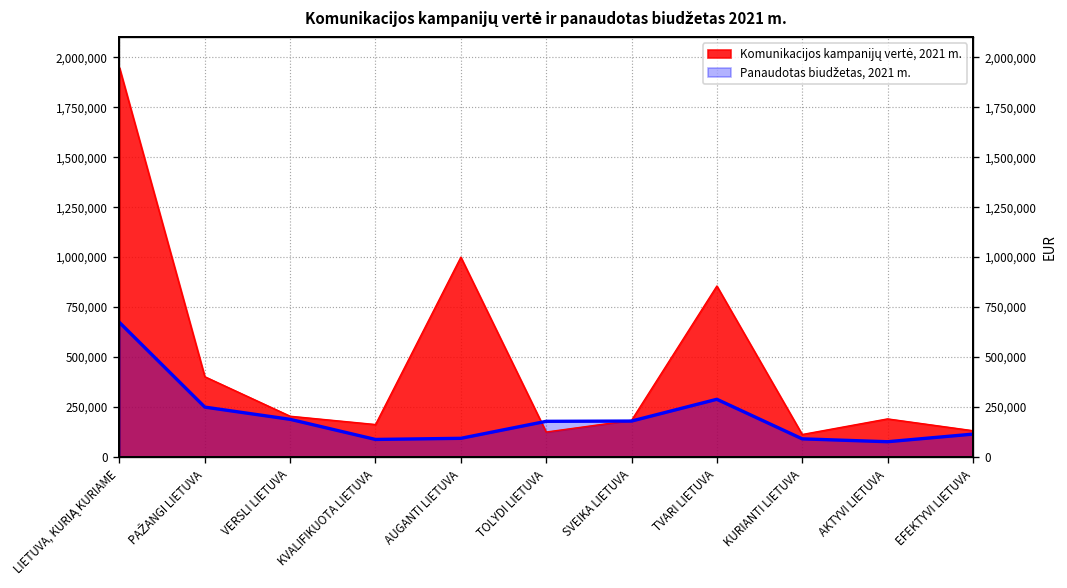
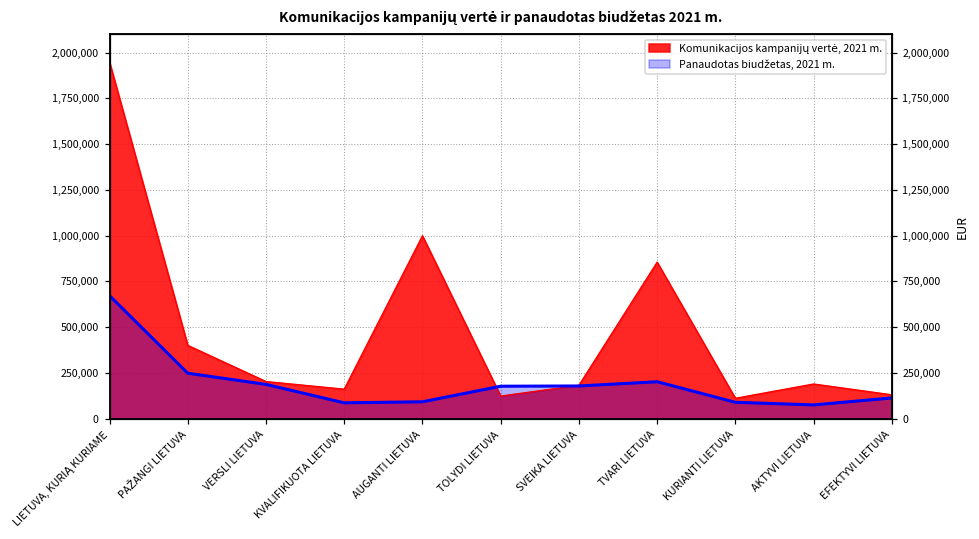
  {
    "Komunikacijos kampanijų vertė, 2021 m.": {
      "LIETUVA, KURIĄ KURIAME": "1,950,000",
      "PAŽANGI LIETUVA": "400,000",
      "VERSLI LIETUVA": "200,000",
      "KVALIFIKUOTA LIETUVA": "160,000",
      "AUGANTI LIETUVA": "1,000,000",
      "TOLYDI LIETUVA": "120,000",
      "TVARI LIETUVA": "860,000",
      "KURIANTI LIETUVA": "110,000",
      "AKTYVI LIETUVA": "190,000",
      "EFEKTYVI LIETUVA": "130,000"
    },
    "Panaudotas biudžetas, 2021 m.": {
      "LIETUVA, KURIĄ KURIAME": "670,000",
      "PAŽANGI LIETUVA": "250,000",
      "VERSLI LIETUVA": "190,000",
      "KVALIFIKUOTA LIETUVA": "90,000",
      "AUGANTI LIETUVA": "90,000",
      "TOLYDI LIETUVA": "180,000",
-     "TVARI LIETUVA": "290,000",
+     "TVARI LIETUVA": "200,000",
      "KURIANTI LIETUVA": "90,000",
      "AKTYVI LIETUVA": "80,000",
      "EFEKTYVI LIETUVA": "110,000"
    }
  }
